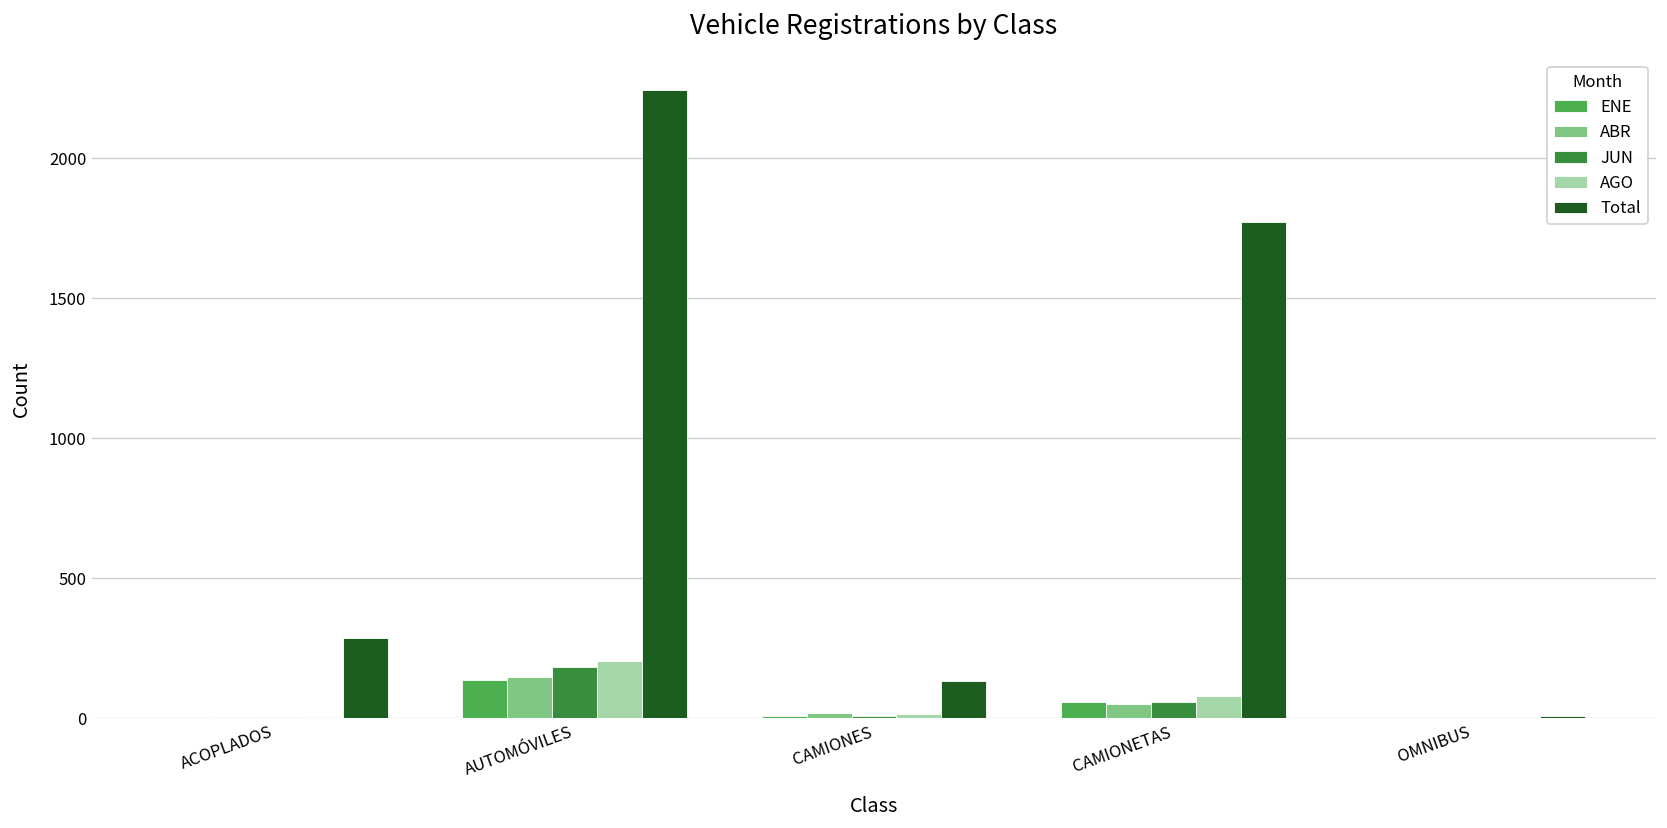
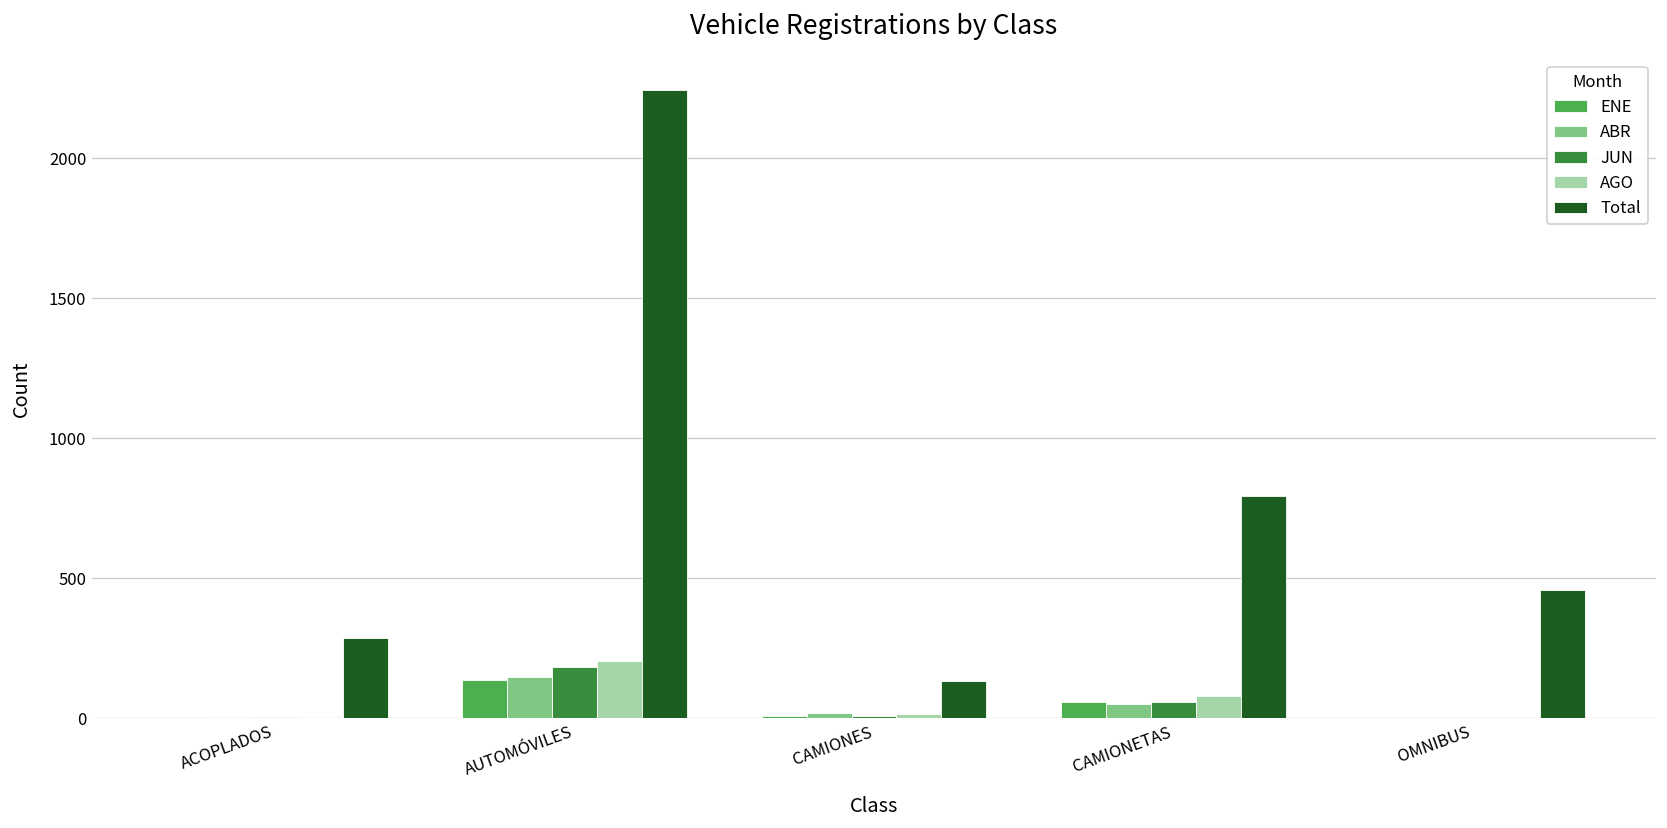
  {
    "Total": {
      "ACOPLADOS": 290,
      "AUTOMÓVILES": 2240,
      "CAMIONES": 130,
-     "CAMIONETAS": 1770,
-     "OMNIBUS": 10
+     "CAMIONETAS": 790,
+     "OMNIBUS": 460
    }
  }
